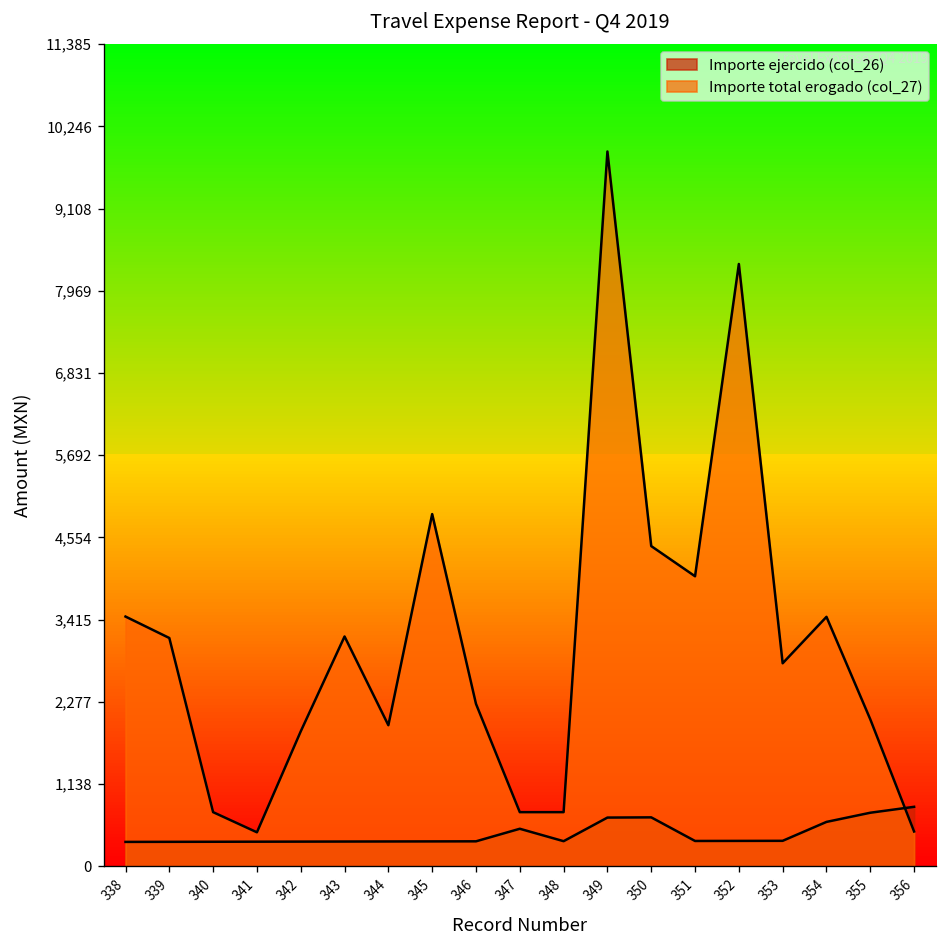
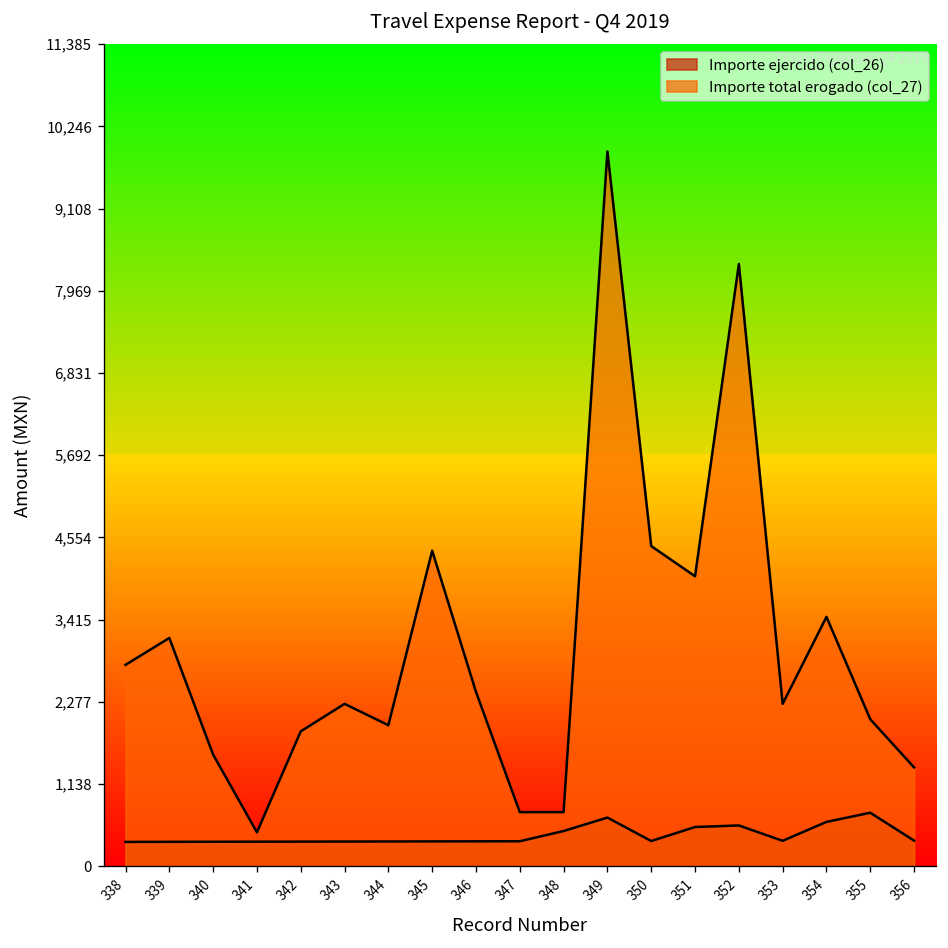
  {
    "Importe ejercido (col_26)": {
      "338": "300",
      "339": "300",
      "340": "300",
      "341": "300",
      "342": "300",
      "343": "300",
      "344": "300",
      "345": "300",
      "346": "300",
-     "347": "500",
-     "348": "300",
+     "347": "300",
+     "348": "500",
      "349": "700",
-     "350": "700",
-     "351": "400",
-     "352": "400",
+     "350": "400",
+     "351": "500",
+     "352": "600",
      "353": "400",
      "354": "600",
      "355": "700",
-     "356": "800"
+     "356": "400"
    },
    "Importe total erogado (col_27)": {
-     "338": "3,500",
+     "338": "2,800",
      "339": "3,200",
-     "340": "800",
+     "340": "1,500",
      "341": "500",
      "342": "1,900",
-     "343": "3,200",
+     "343": "2,300",
      "344": "2,000",
-     "345": "4,900",
-     "346": "2,300",
+     "345": "4,400",
+     "346": "2,400",
      "347": "800",
      "348": "800",
      "349": "9,900",
      "350": "4,400",
      "351": "4,000",
      "352": "8,300",
-     "353": "2,800",
+     "353": "2,300",
      "354": "3,500",
      "355": "2,000",
-     "356": "500"
+     "356": "1,400"
    }
  }
